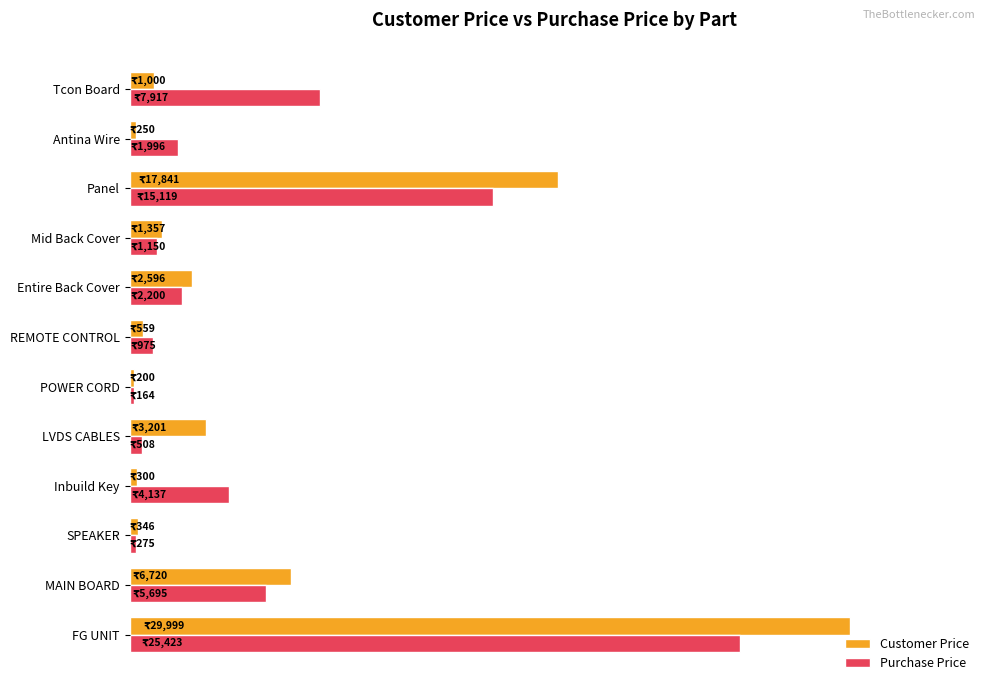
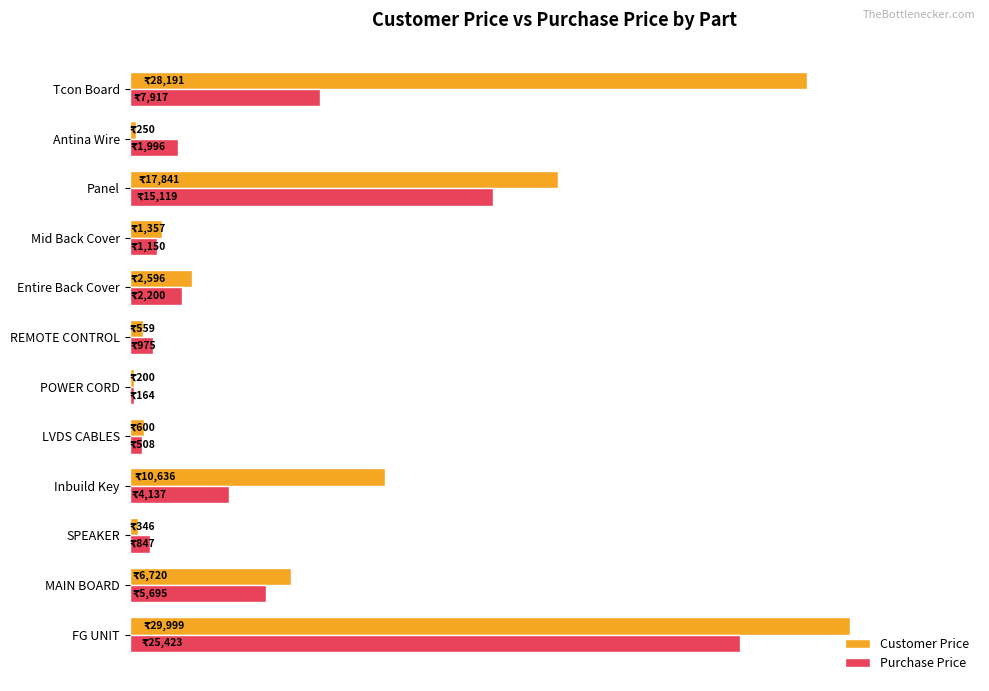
  {
    "Customer Price": {
-     "Tcon Board": "1,000",
+     "Tcon Board": "28,191",
      "Antina Wire": "250",
      "Panel": "17,841",
      "Mid Back Cover": "1,357",
      "Entire Back Cover": "2,596",
      "REMOTE CONTROL": "559",
      "POWER CORD": "200",
-     "LVDS CABLES": "3,201",
-     "Inbuild Key": "300",
+     "LVDS CABLES": "600",
+     "Inbuild Key": "10,636",
      "SPEAKER": "346",
      "MAIN BOARD": "6,720",
      "FG UNIT": "29,999"
    },
    "Purchase Price": {
      "Tcon Board": "7,917",
      "Antina Wire": "1,996",
      "Panel": "15,119",
      "Mid Back Cover": "1,150",
      "Entire Back Cover": "2,200",
      "REMOTE CONTROL": "975",
      "POWER CORD": "164",
      "LVDS CABLES": "508",
      "Inbuild Key": "4,137",
-     "SPEAKER": "275",
+     "SPEAKER": "847",
      "MAIN BOARD": "5,695",
      "FG UNIT": "25,423"
    }
  }
